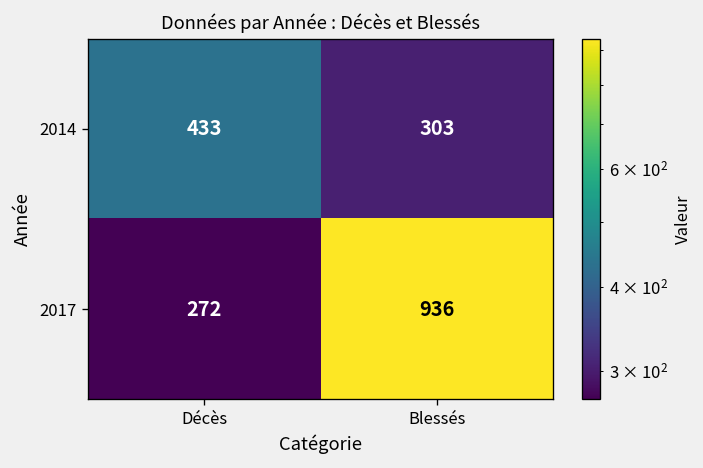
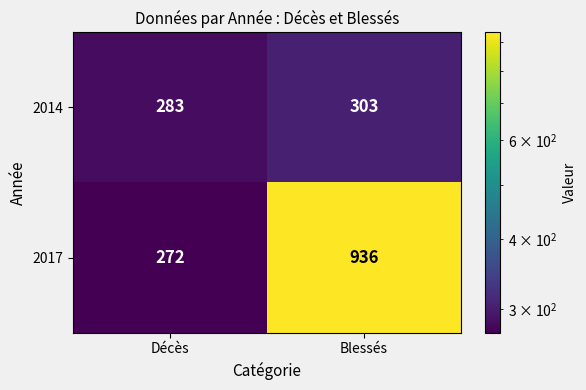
  {
    "2014": {
-     "Décès": 433,
+     "Décès": 283,
      "Blessés": 303
    },
    "2017": {
      "Décès": 272,
      "Blessés": 936
    }
  }
